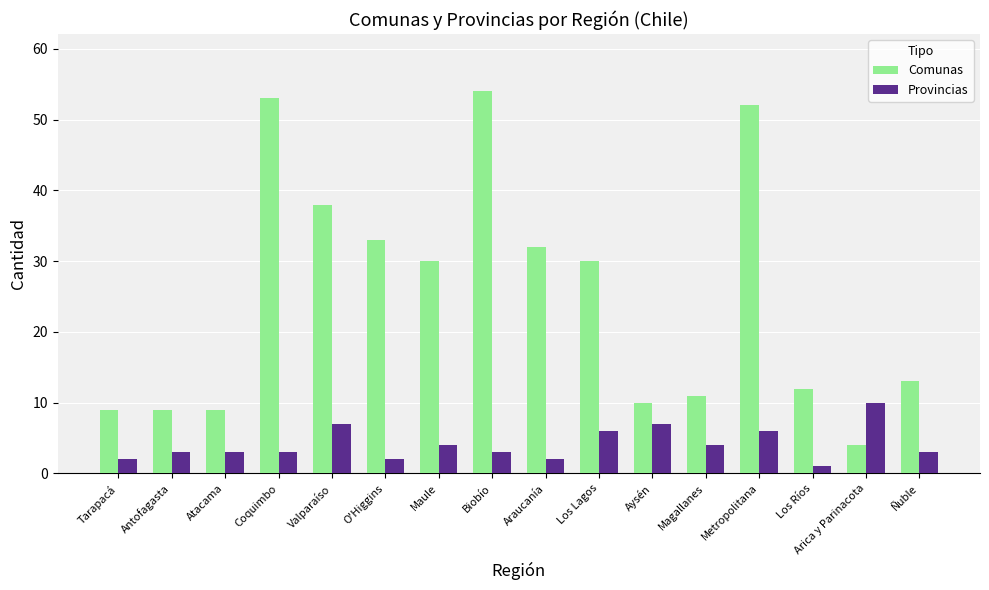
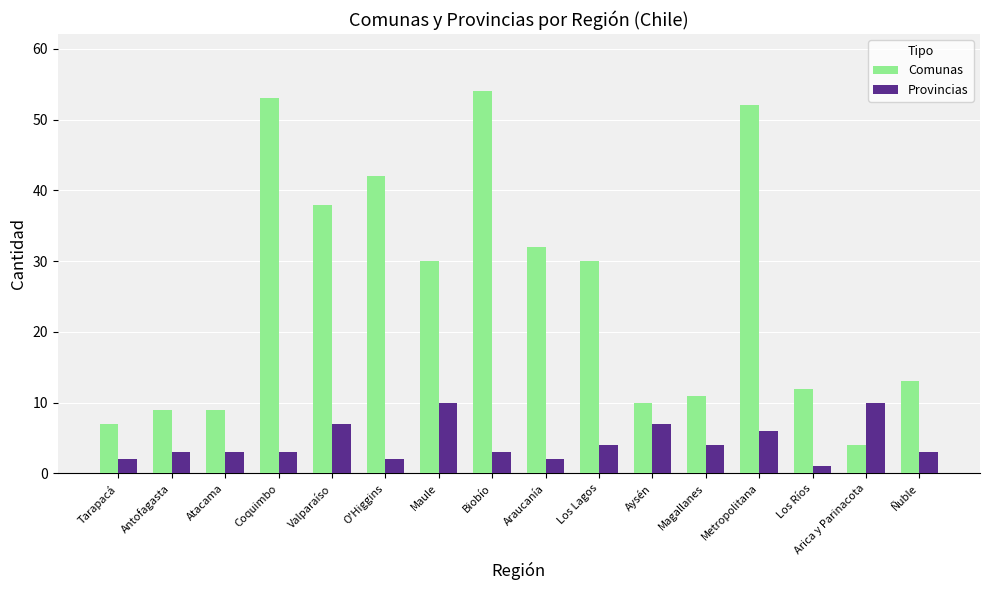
  {
    "Comunas": {
-     "Tarapacá": 9,
+     "Tarapacá": 7,
      "Antofagasta": 9,
      "Atacama": 9,
      "Coquimbo": 53,
      "Valparaíso": 38,
-     "O'Higgins": 33,
+     "O'Higgins": 42,
      "Maule": 30,
      "Biobío": 54,
      "Araucanía": 32,
      "Los Lagos": 30,
      "Aysén": 10,
      "Magallanes": 11,
      "Metropolitana": 52,
      "Los Ríos": 12,
      "Arica y Parinacota": 4,
      "Ñuble": 13
    },
    "Provincias": {
      "Tarapacá": 2,
      "Antofagasta": 3,
      "Atacama": 3,
      "Coquimbo": 3,
      "Valparaíso": 7,
      "O'Higgins": 2,
-     "Maule": 4,
+     "Maule": 10,
      "Biobío": 3,
      "Araucanía": 2,
-     "Los Lagos": 6,
+     "Los Lagos": 4,
      "Aysén": 7,
      "Magallanes": 4,
      "Metropolitana": 6,
      "Los Ríos": 1,
      "Arica y Parinacota": 10,
      "Ñuble": 3
    }
  }
